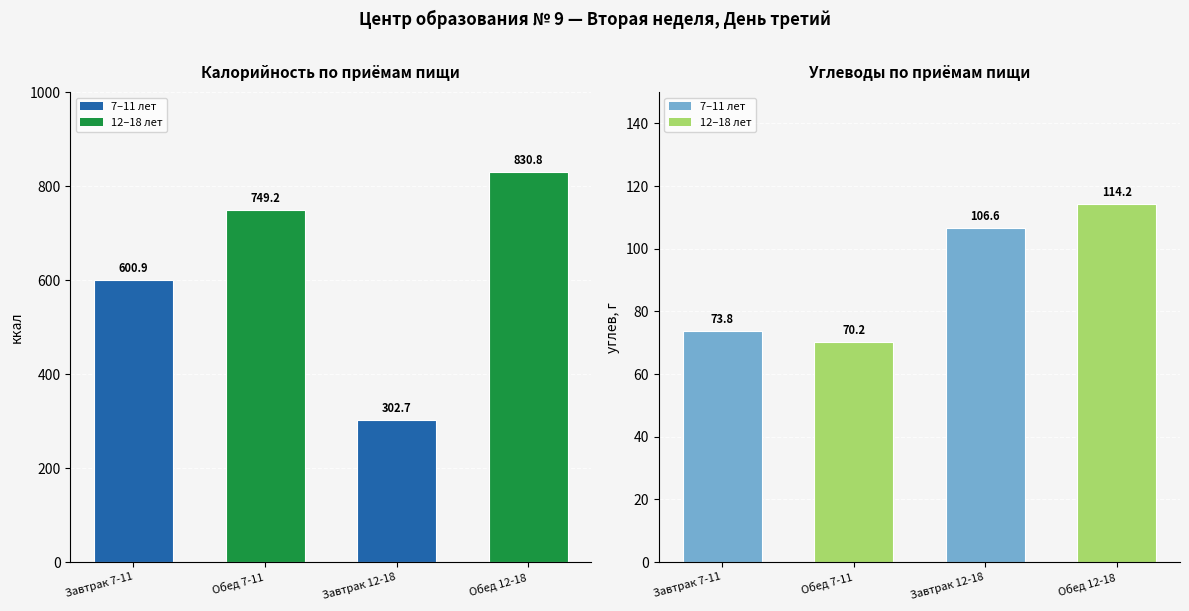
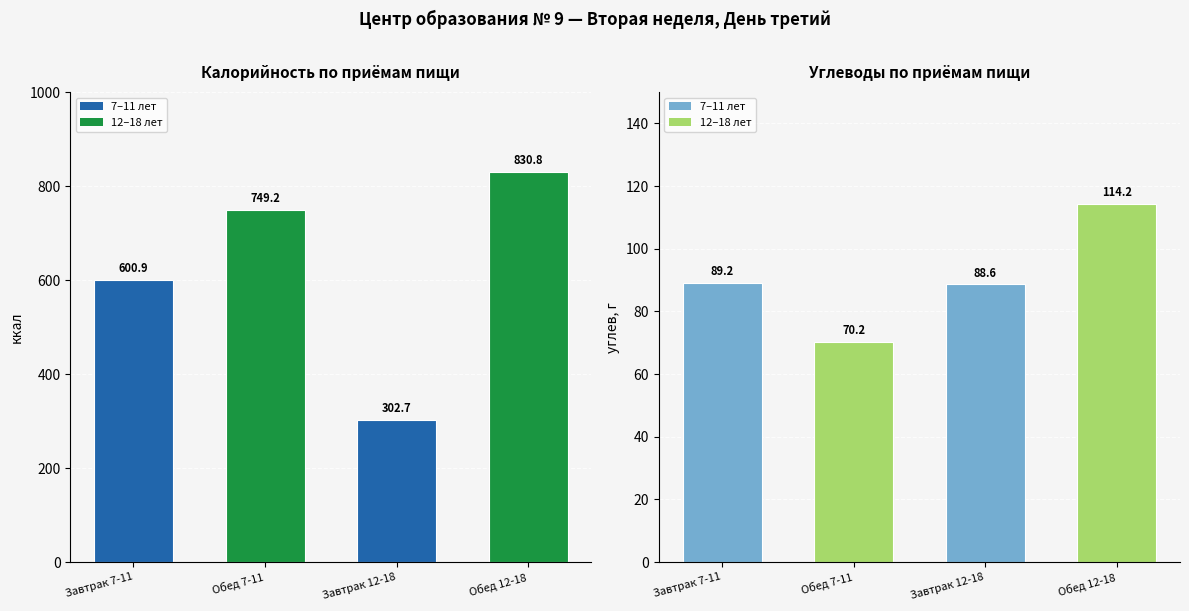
  {
    "Калорийность по приёмам пищи": {
      "Завтрак 7-11": 600.9,
      "Обед 7-11": 749.2,
      "Завтрак 12-18": 302.7,
      "Обед 12-18": 830.8
    },
    "Углеводы по приёмам пищи": {
-     "Завтрак 7-11": 73.8,
+     "Завтрак 7-11": 89.2,
      "Обед 7-11": 70.2,
-     "Завтрак 12-18": 106.6,
+     "Завтрак 12-18": 88.6,
      "Обед 12-18": 114.2
    }
  }
